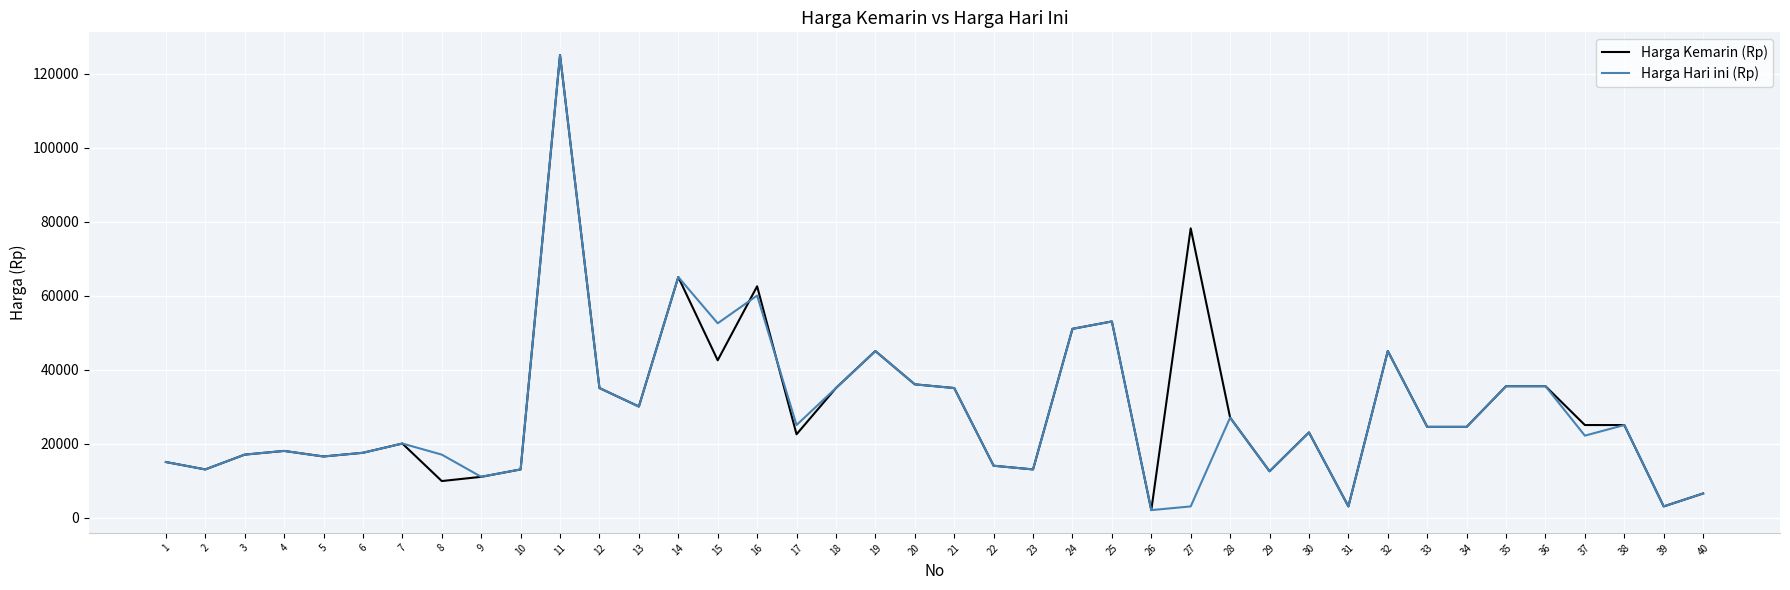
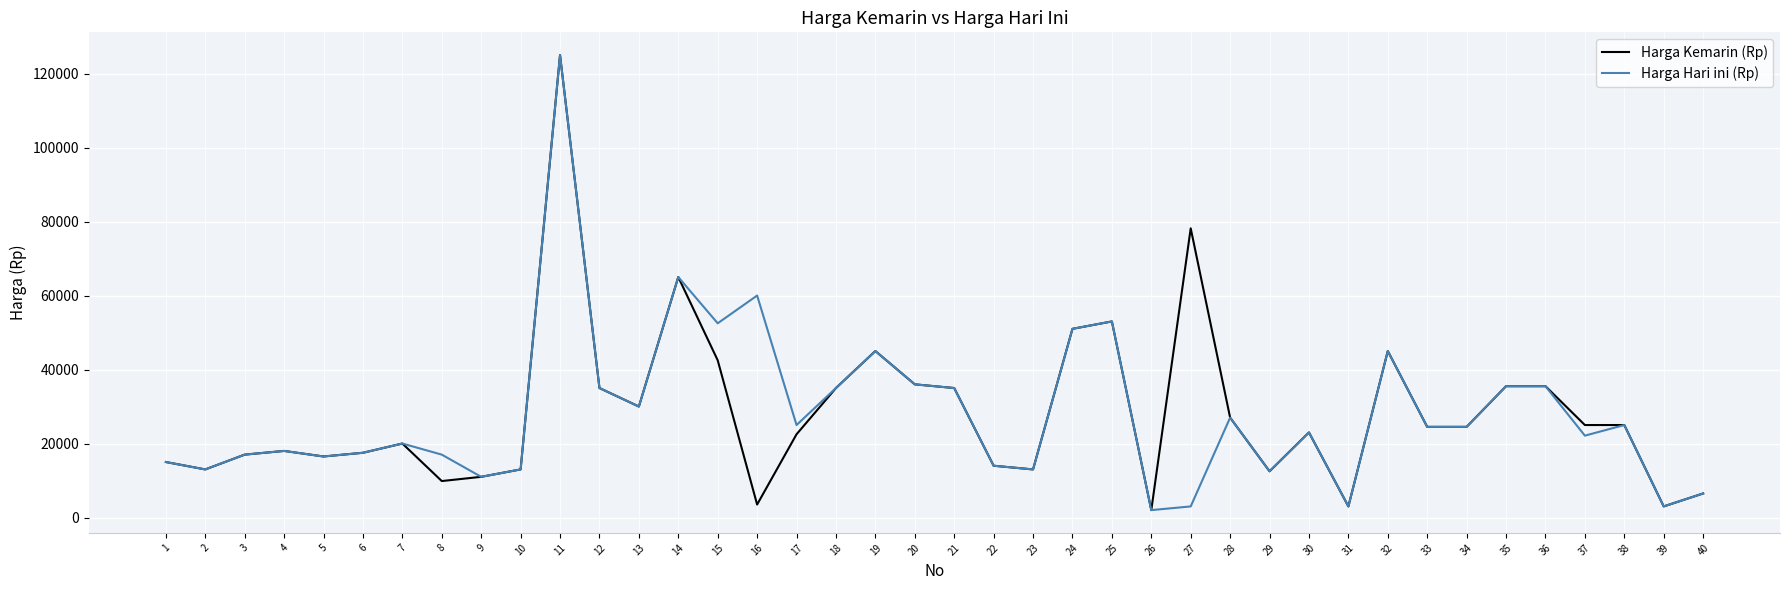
  {
    "Harga Kemarin (Rp)": {
      "8": 10000,
      "15": 43000,
-     "16": 63000,
+     "16": 4000,
      "17": 23000,
      "27": 78000,
      "37": 25000
    },
    "Harga Hari ini (Rp)": {
      "8": 17000,
      "15": 53000,
      "16": 60000,
      "17": 25000,
      "27": 3000,
      "37": 22000
    }
  }
